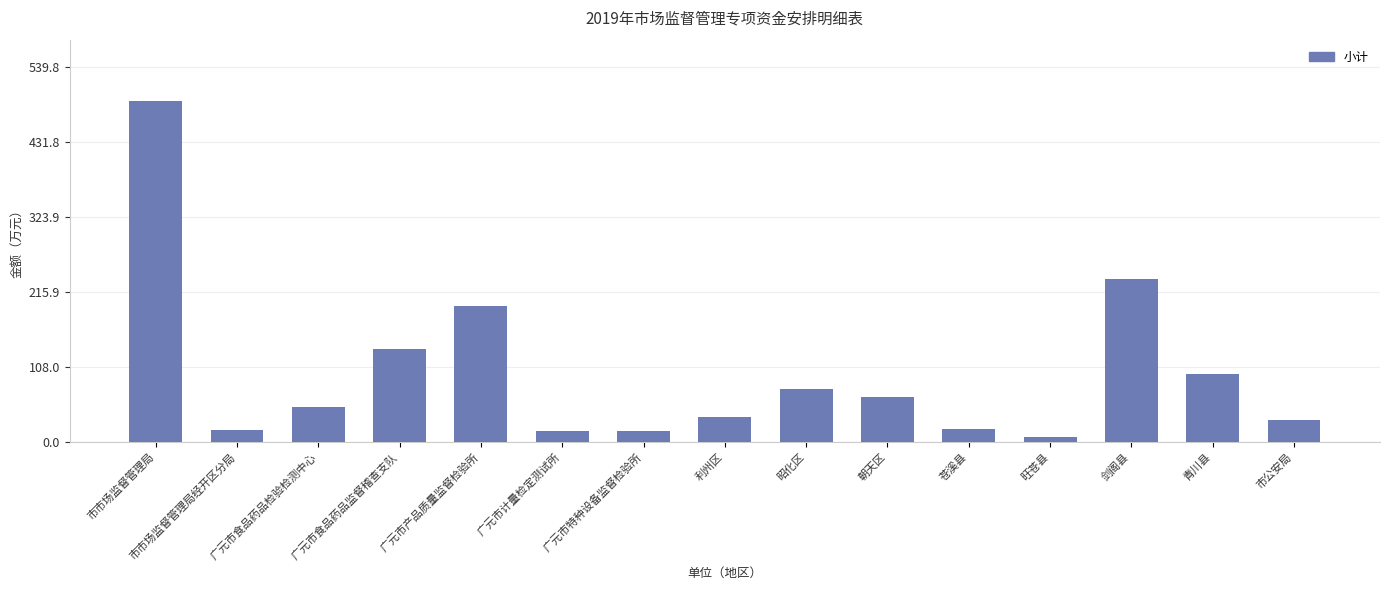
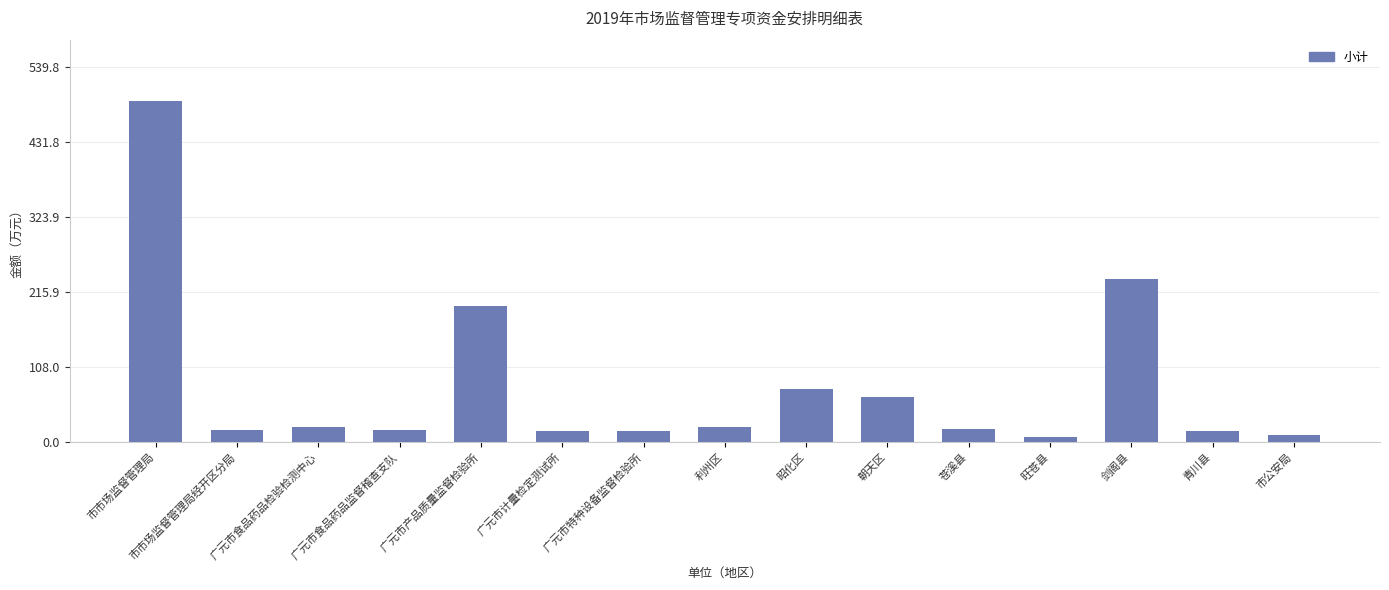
  {
    "市市场监督管理局": 490,
    "市市场监督管理局经开区分局": 20,
-   "广元市食品药品检验检测中心": 50,
-   "广元市食品药品监督稽查支队": 130,
+   "广元市食品药品检验检测中心": 20,
+   "广元市食品药品监督稽查支队": 20,
    "广元市产品质量监督检验所": 200,
    "广元市计量检定测试所": 20,
    "广元市特种设备监督检验所": 20,
-   "利州区": 40,
+   "利州区": 20,
    "昭化区": 80,
    "朝天区": 70,
    "苍溪县": 20,
    "旺苍县": 10,
    "剑阁县": 240,
-   "青川县": 100,
-   "市公安局": 30
+   "青川县": 20,
+   "市公安局": 10
  }
